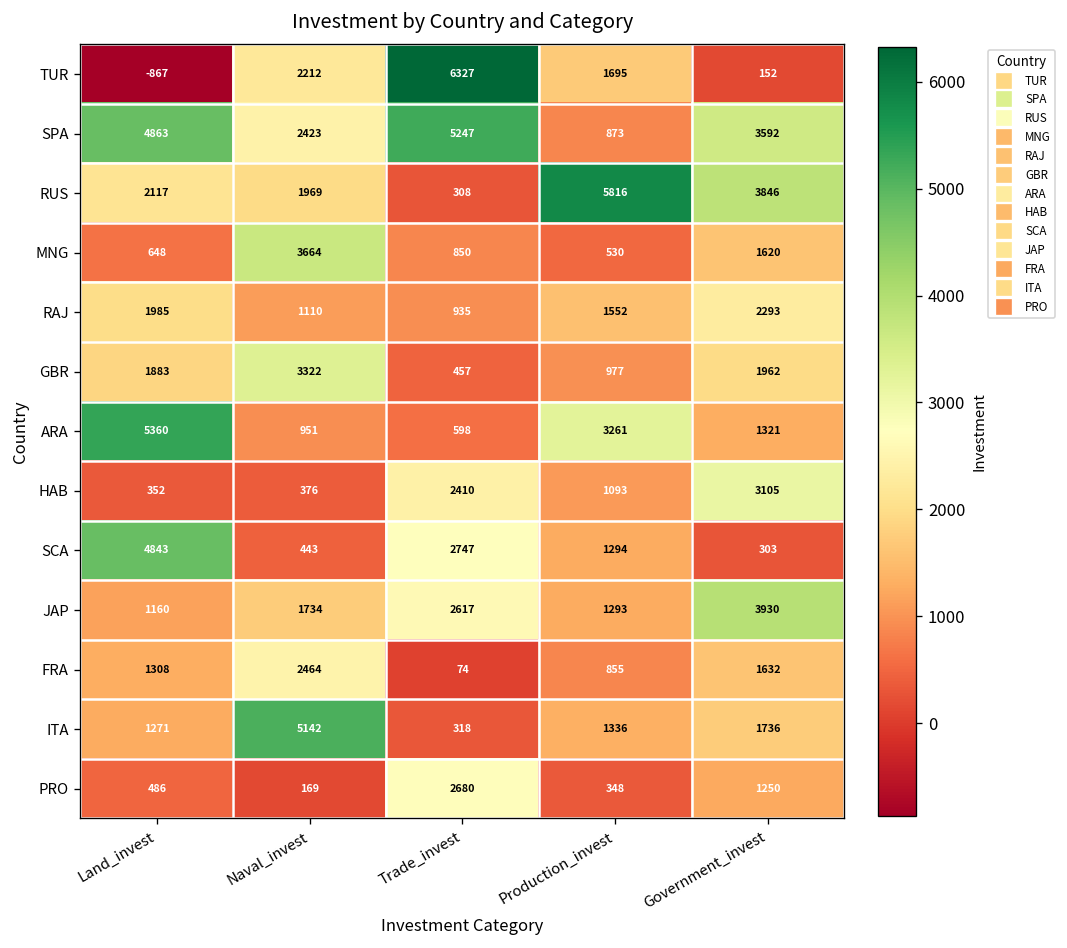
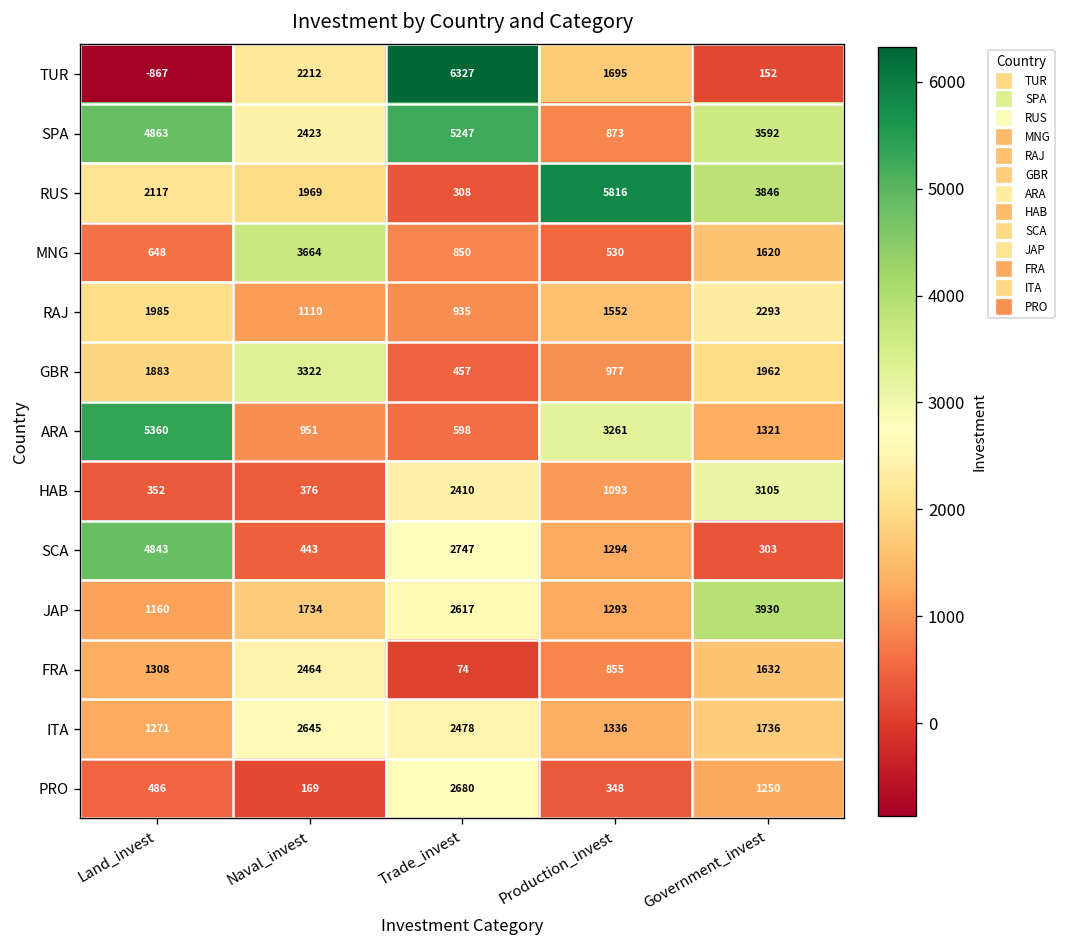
  {
    "TUR": {
      "Land_invest": -867,
      "Naval_invest": 2212,
      "Trade_invest": 6327,
      "Production_invest": 1695,
      "Government_invest": 152
    },
    "SPA": {
      "Land_invest": 4863,
      "Naval_invest": 2423,
      "Trade_invest": 5247,
      "Production_invest": 873,
      "Government_invest": 3592
    },
    "RUS": {
      "Land_invest": 2117,
      "Naval_invest": 1969,
      "Trade_invest": 308,
      "Production_invest": 5816,
      "Government_invest": 3846
    },
    "MNG": {
      "Land_invest": 648,
      "Naval_invest": 3664,
      "Trade_invest": 850,
      "Production_invest": 530,
      "Government_invest": 1620
    },
    "RAJ": {
      "Land_invest": 1985,
      "Naval_invest": 1110,
      "Trade_invest": 935,
      "Production_invest": 1552,
      "Government_invest": 2293
    },
    "GBR": {
      "Land_invest": 1883,
      "Naval_invest": 3322,
      "Trade_invest": 457,
      "Production_invest": 977,
      "Government_invest": 1962
    },
    "ARA": {
      "Land_invest": 5360,
      "Naval_invest": 951,
      "Trade_invest": 598,
      "Production_invest": 3261,
      "Government_invest": 1321
    },
    "HAB": {
      "Land_invest": 352,
      "Naval_invest": 376,
      "Trade_invest": 2410,
      "Production_invest": 1093,
      "Government_invest": 3105
    },
    "SCA": {
      "Land_invest": 4843,
      "Naval_invest": 443,
      "Trade_invest": 2747,
      "Production_invest": 1294,
      "Government_invest": 303
    },
    "JAP": {
      "Land_invest": 1160,
      "Naval_invest": 1734,
      "Trade_invest": 2617,
      "Production_invest": 1293,
      "Government_invest": 3930
    },
    "FRA": {
      "Land_invest": 1308,
      "Naval_invest": 2464,
      "Trade_invest": 74,
      "Production_invest": 855,
      "Government_invest": 1632
    },
    "ITA": {
      "Land_invest": 1271,
-     "Naval_invest": 5142,
-     "Trade_invest": 318,
+     "Naval_invest": 2645,
+     "Trade_invest": 2478,
      "Production_invest": 1336,
      "Government_invest": 1736
    },
    "PRO": {
      "Land_invest": 486,
      "Naval_invest": 169,
      "Trade_invest": 2680,
      "Production_invest": 348,
      "Government_invest": 1250
    }
  }
